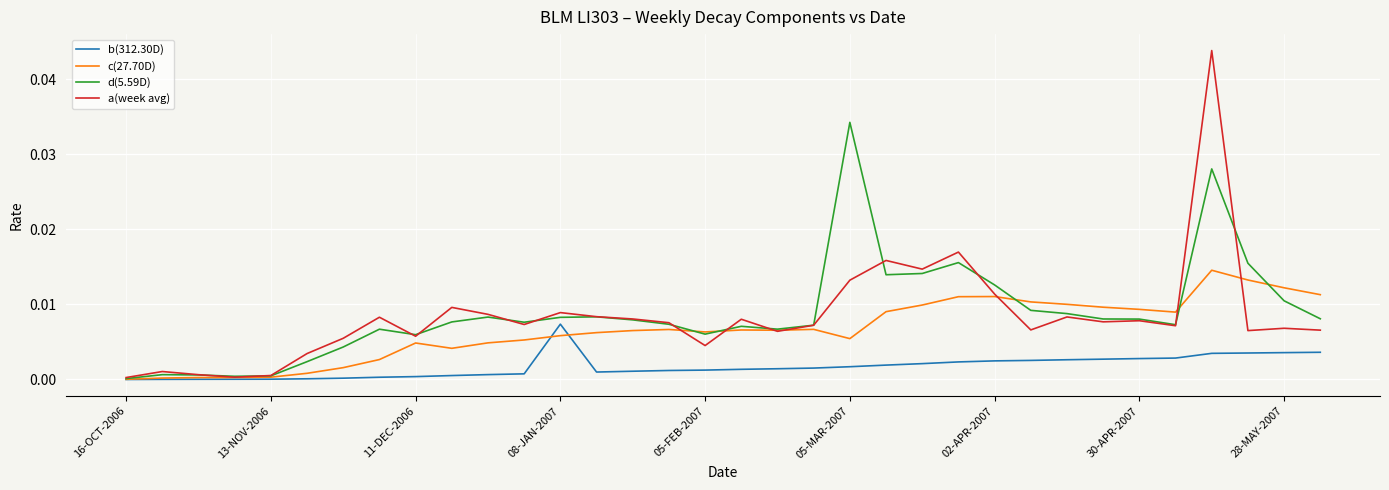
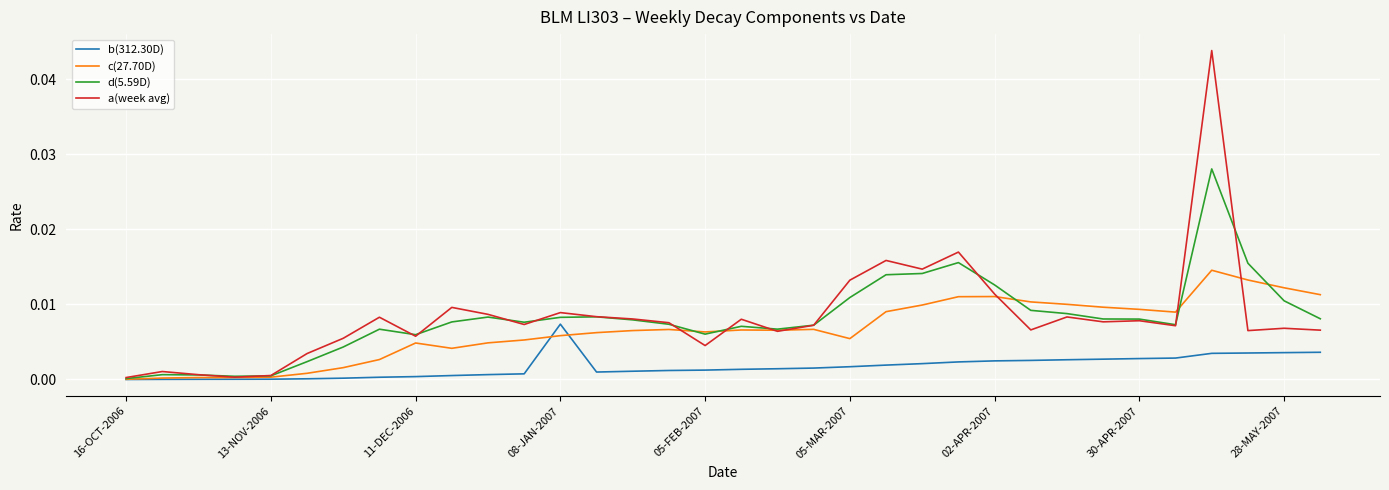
  {
    "b(312.30D)": {
      "11-DEC-2006": 0.000,
      "08-JAN-2007": 0.007,
      "05-FEB-2007": 0.001,
      "05-MAR-2007": 0.002,
      "02-APR-2007": 0.002,
      "30-APR-2007": 0.003,
      "28-MAY-2007": 0.004
    },
    "c(27.70D)": {
      "11-DEC-2006": 0.005,
      "08-JAN-2007": 0.006,
      "05-MAR-2007": 0.005,
      "30-APR-2007": 0.009,
      "28-MAY-2007": 0.012
    },
    "d(5.59D)": {
      "08-JAN-2007": 0.008,
-     "05-MAR-2007": 0.034,
+     "05-MAR-2007": 0.011,
      "02-APR-2007": 0.013,
      "28-MAY-2007": 0.010
    },
    "a(week avg)": {
      "08-JAN-2007": 0.009,
      "05-FEB-2007": 0.005,
      "05-MAR-2007": 0.013,
      "28-MAY-2007": 0.007
    }
  }
